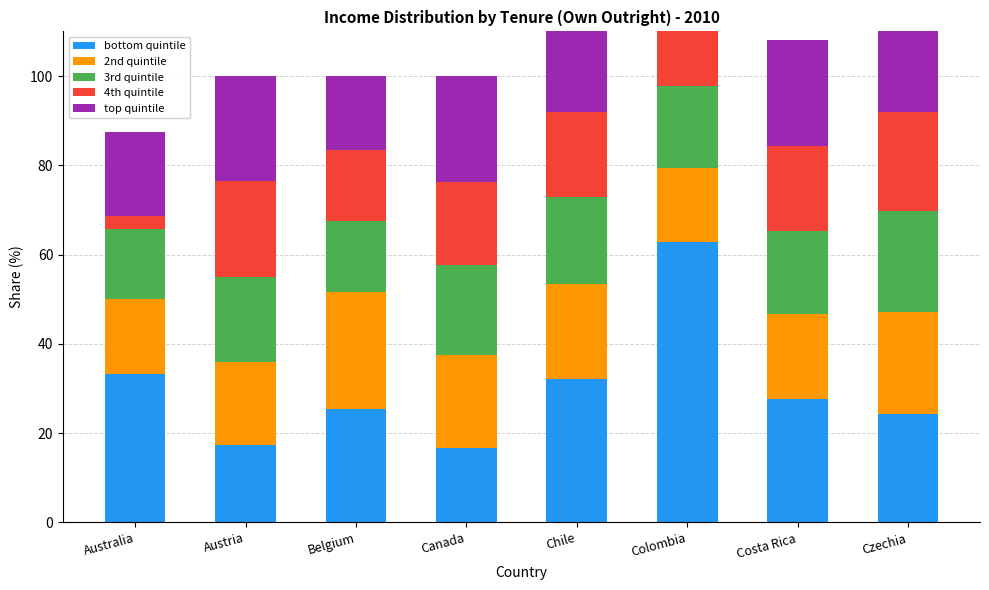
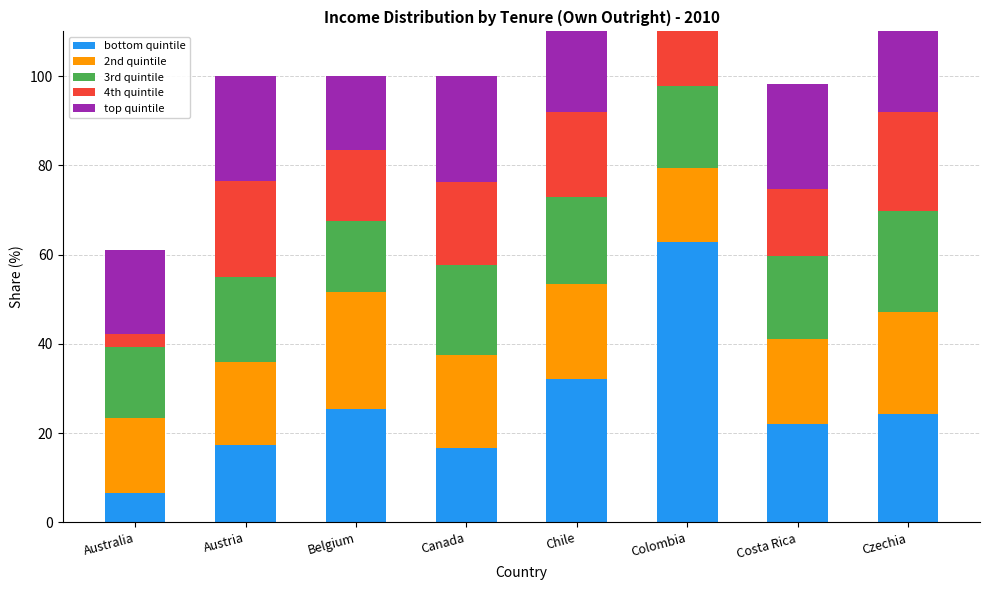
  {
    "bottom quintile": {
-     "Australia": 33,
+     "Australia": 7,
      "Austria": 17,
      "Belgium": 25,
      "Canada": 17,
      "Chile": 32,
      "Colombia": 63,
-     "Costa Rica": 28,
+     "Costa Rica": 22,
      "Czechia": 24
    },
    "2nd quintile": {
      "Australia": 17,
      "Austria": 19,
      "Belgium": 26,
      "Canada": 21,
      "Chile": 21,
      "Colombia": 16,
      "Costa Rica": 19,
      "Czechia": 23
    },
    "3rd quintile": {
      "Australia": 16,
      "Austria": 19,
      "Belgium": 16,
      "Canada": 20,
      "Chile": 20,
      "Colombia": 18,
      "Costa Rica": 19,
      "Czechia": 23
    },
    "4th quintile": {
      "Australia": 3,
      "Austria": 21,
      "Belgium": 16,
      "Canada": 19,
      "Chile": 19,
-     "Costa Rica": 19,
+     "Costa Rica": 15,
      "Czechia": 22
    },
    "top quintile": {
      "Australia": 19,
      "Austria": 24,
      "Belgium": 17,
      "Canada": 24,
      "Costa Rica": 24
    }
  }
